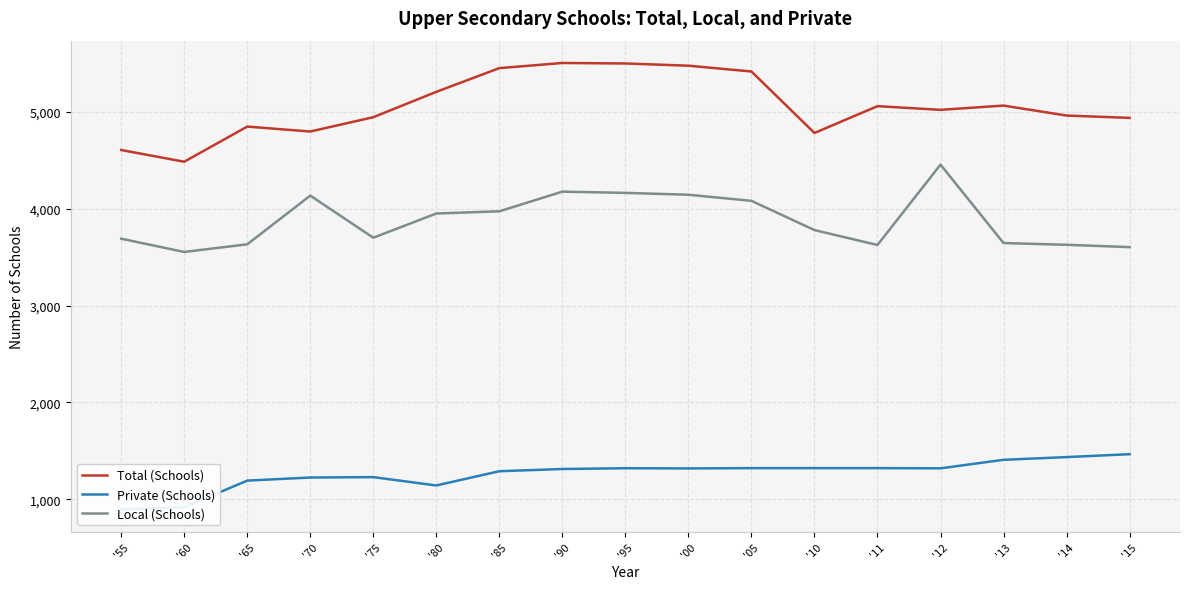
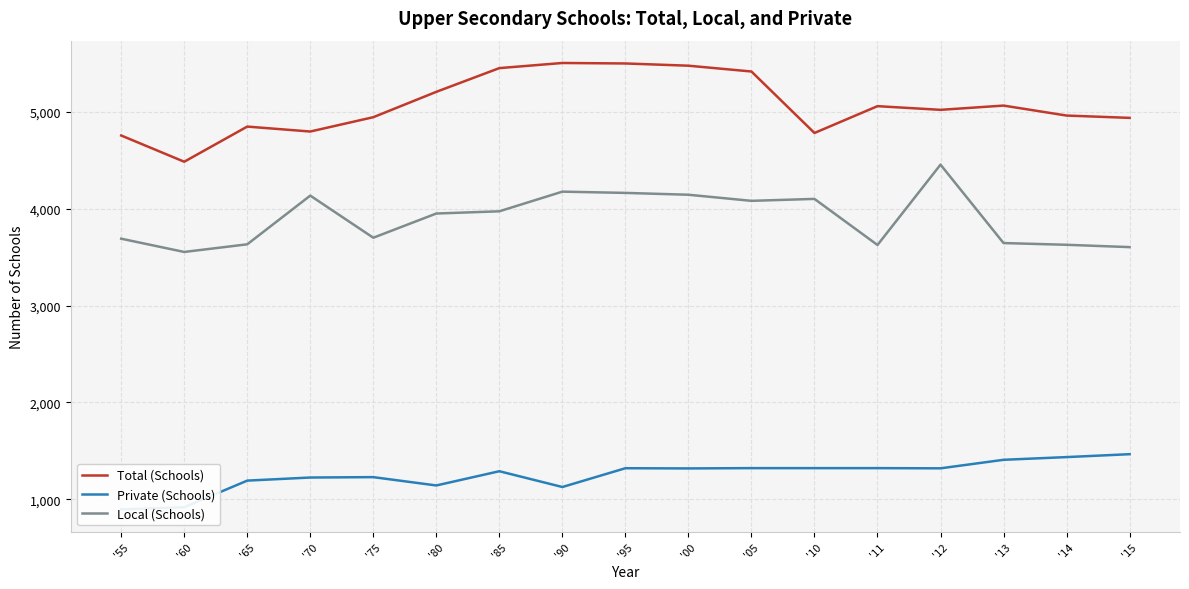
  {
    "Total (Schools)": {
-     "'55": "4,600",
+     "'55": "4,800",
      "'60": "4,500",
      "'65": "4,800",
      "'70": "4,800",
      "'75": "4,900",
      "'80": "5,200",
      "'85": "5,500",
      "'90": "5,500",
      "'95": "5,500",
      "'00": "5,500",
      "'05": "5,400",
      "'10": "4,800",
      "'11": "5,100",
      "'12": "5,000",
      "'13": "5,100",
      "'14": "5,000",
      "'15": "4,900"
    },
    "Private (Schools)": {
      "'65": "1,200",
      "'70": "1,200",
      "'75": "1,200",
      "'80": "1,100",
      "'85": "1,300",
-     "'90": "1,300",
+     "'90": "1,100",
      "'95": "1,300",
      "'00": "1,300",
      "'05": "1,300",
      "'10": "1,300",
      "'11": "1,300",
      "'12": "1,300",
      "'13": "1,400",
      "'14": "1,400",
      "'15": "1,500"
    },
    "Local (Schools)": {
      "'55": "3,700",
      "'60": "3,600",
      "'65": "3,600",
      "'70": "4,100",
      "'75": "3,700",
      "'80": "4,000",
      "'85": "4,000",
      "'90": "4,200",
      "'95": "4,200",
      "'00": "4,100",
      "'05": "4,100",
-     "'10": "3,800",
+     "'10": "4,100",
      "'11": "3,600",
      "'12": "4,500",
      "'13": "3,600",
      "'14": "3,600",
      "'15": "3,600"
    }
  }
